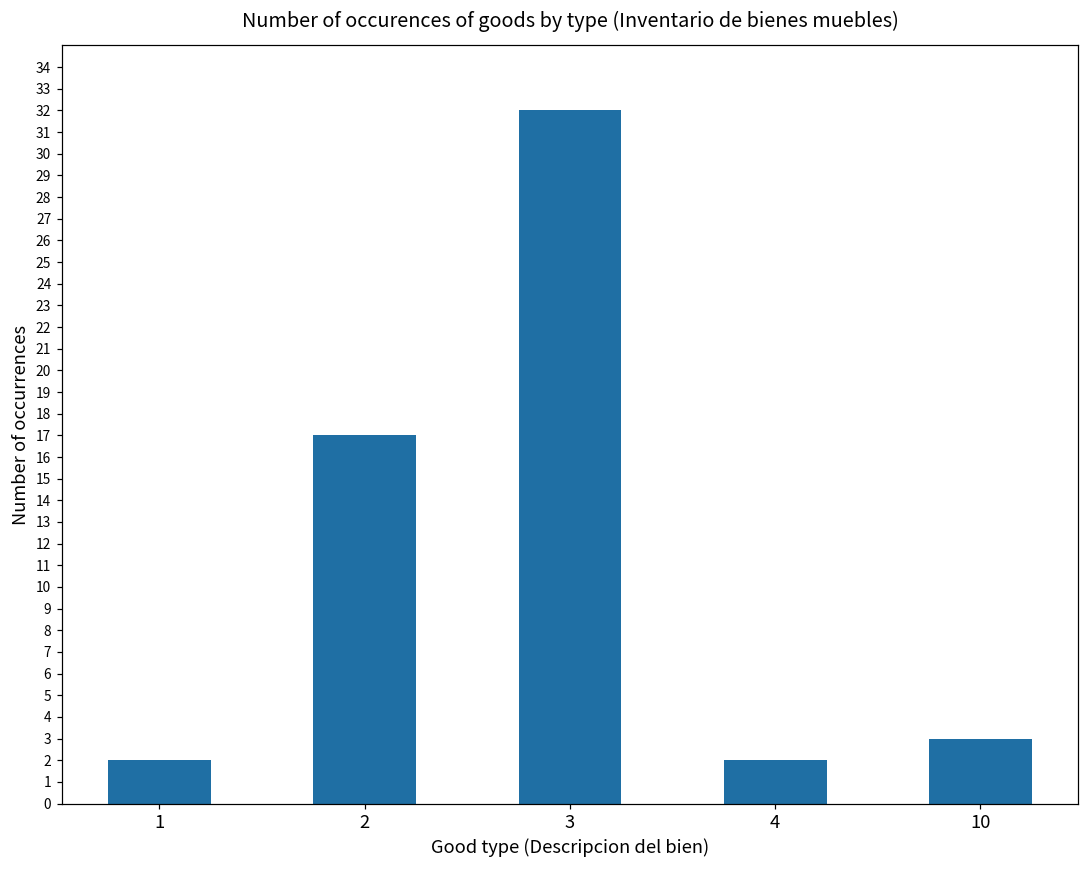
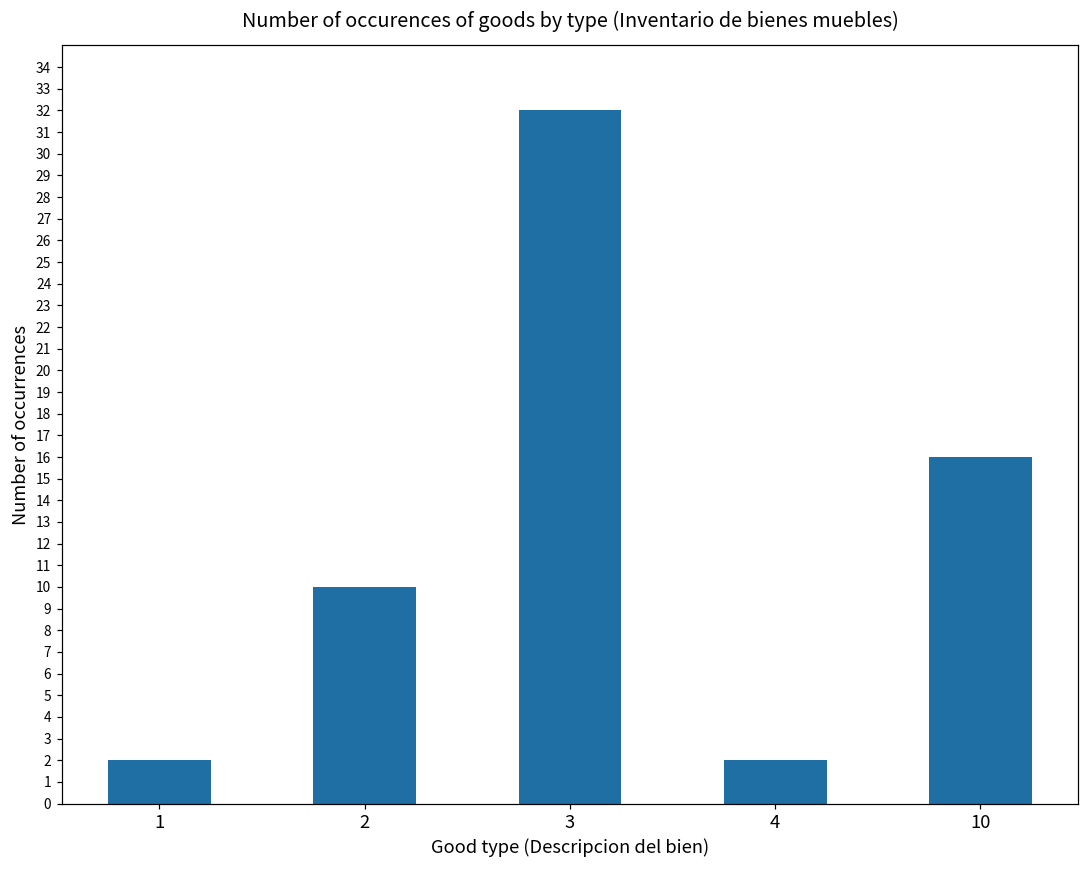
  {
    "1": 2,
-   "2": 17,
+   "2": 10,
    "3": 32,
    "4": 2,
-   "10": 3
+   "10": 16
  }
